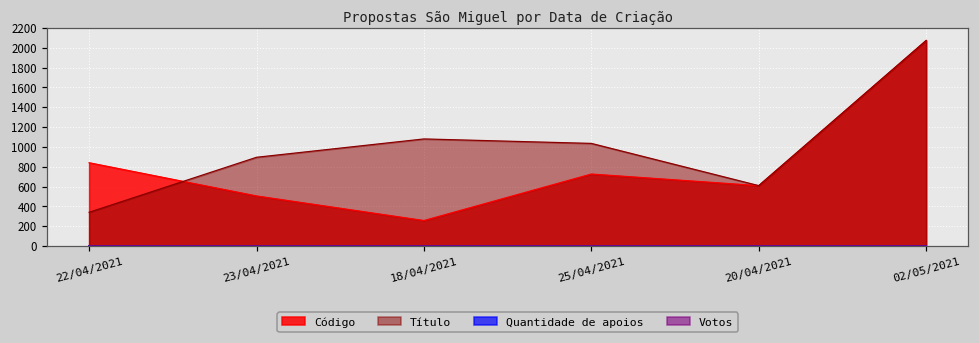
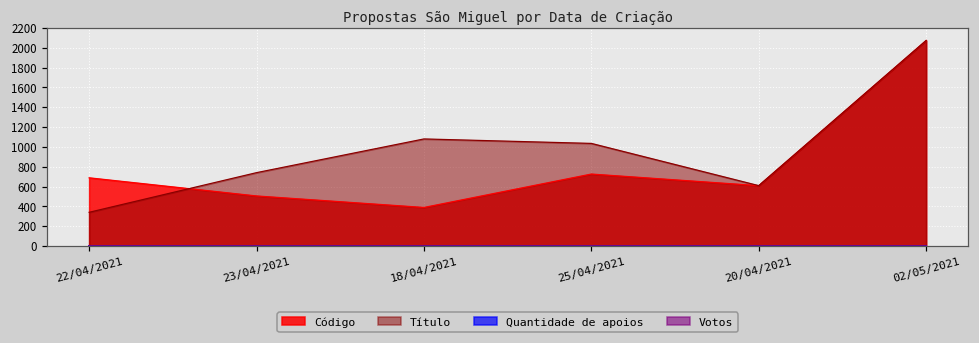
  {
    "Código": {
-     "22/04/2021": 800,
+     "22/04/2021": 700,
      "23/04/2021": 500,
-     "18/04/2021": 300,
+     "18/04/2021": 400,
      "25/04/2021": 700
    },
    "Título": {
      "22/04/2021": 300,
-     "23/04/2021": 900,
+     "23/04/2021": 700,
      "18/04/2021": 1100,
      "25/04/2021": 1000
    }
  }
